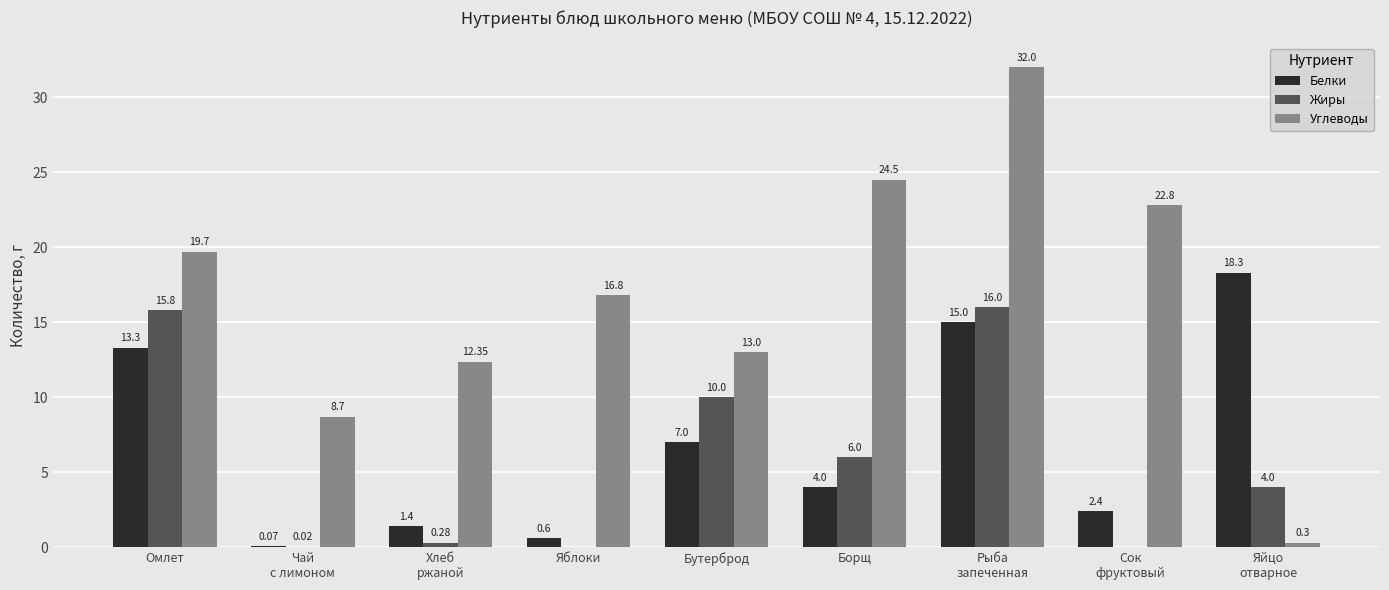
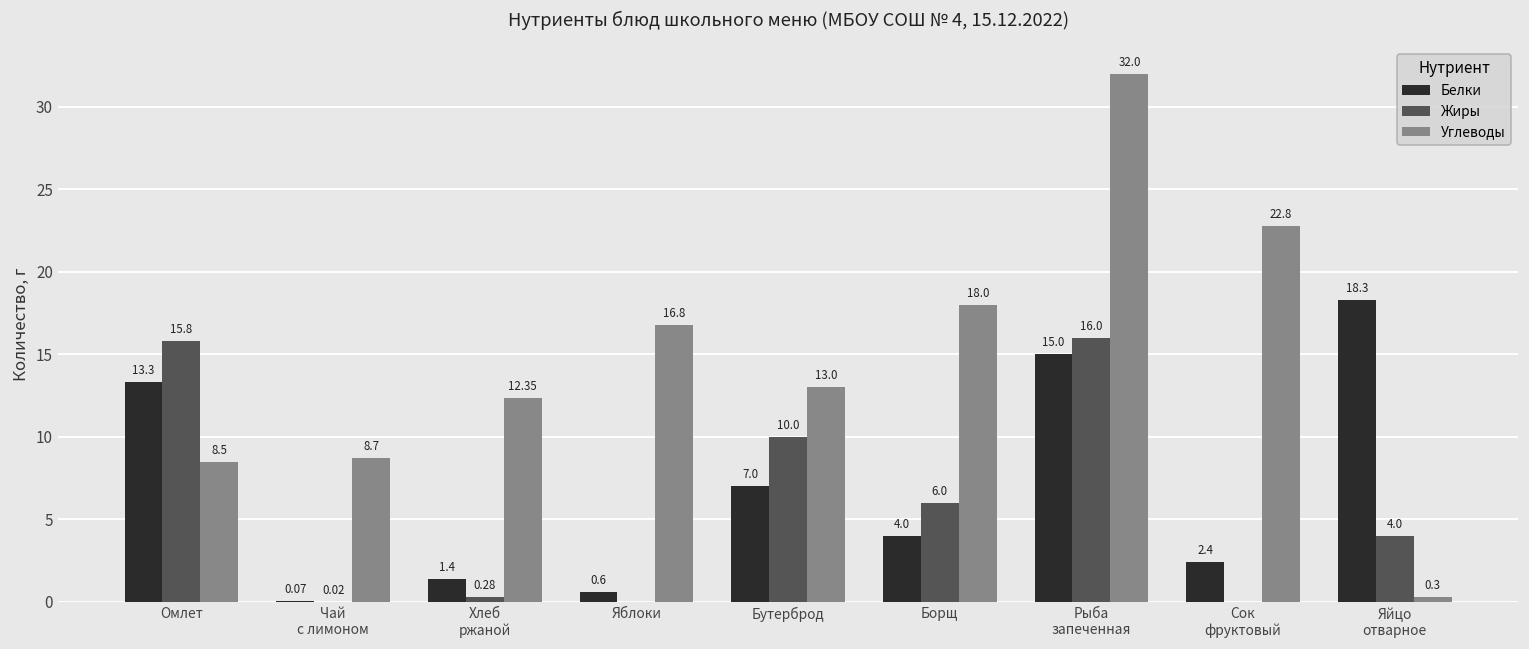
  {
    "Белки": {
      "Омлет": 13.3,
      "Чай с лимоном": 0.07,
      "Хлеб ржаной": 1.4,
      "Яблоки": 0.6,
      "Бутерброд": 7.0,
      "Борщ": 4.0,
      "Рыба запеченная": 15.0,
      "Сок фруктовый": 2.4,
      "Яйцо отварное": 18.3
    },
    "Жиры": {
      "Омлет": 15.8,
      "Чай с лимоном": 0.02,
      "Хлеб ржаной": 0.28,
      "Бутерброд": 10.0,
      "Борщ": 6.0,
      "Рыба запеченная": 16.0,
      "Яйцо отварное": 4.0
    },
    "Углеводы": {
-     "Омлет": 19.7,
+     "Омлет": 8.5,
      "Чай с лимоном": 8.7,
      "Хлеб ржаной": 12.35,
      "Яблоки": 16.8,
      "Бутерброд": 13.0,
-     "Борщ": 24.5,
+     "Борщ": 18.0,
      "Рыба запеченная": 32.0,
      "Сок фруктовый": 22.8,
      "Яйцо отварное": 0.3
    }
  }
